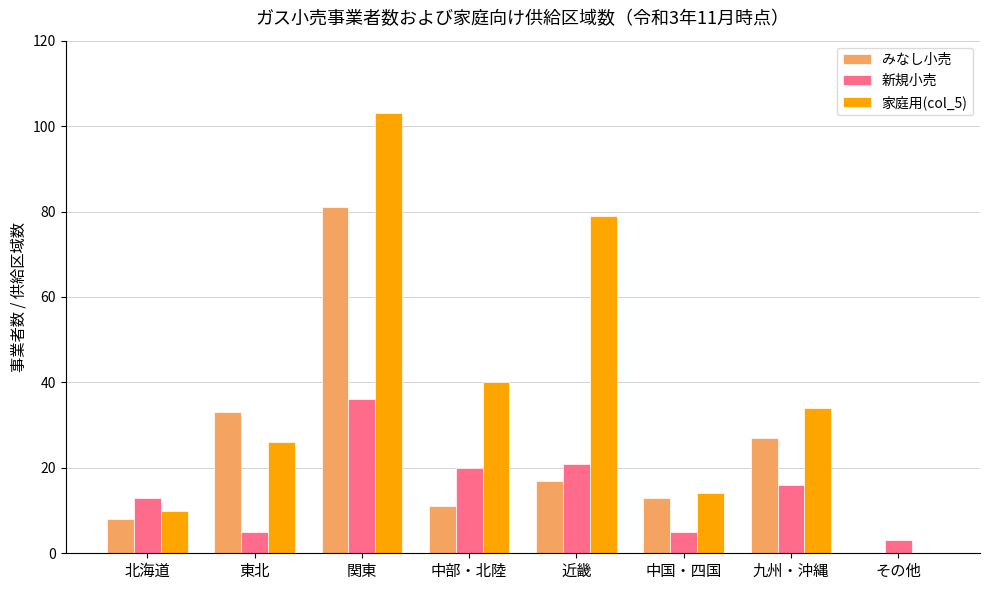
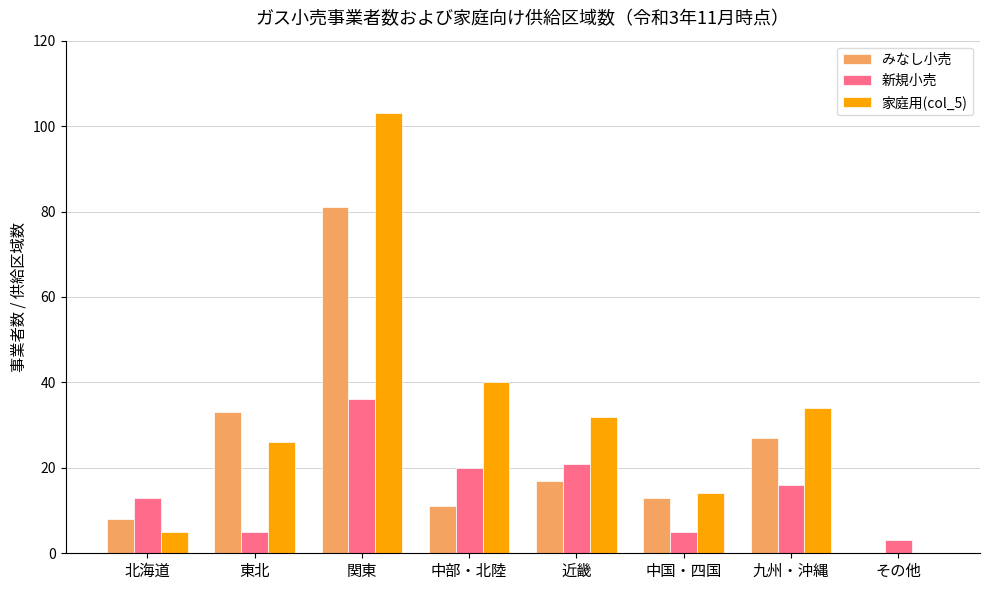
  {
    "みなし小売": {
      "北海道": 8,
      "東北": 33,
      "関東": 81,
      "中部・北陸": 11,
      "近畿": 17,
      "中国・四国": 13,
      "九州・沖縄": 27,
      "その他": 0
    },
    "新規小売": {
      "北海道": 13,
      "東北": 5,
      "関東": 36,
      "中部・北陸": 20,
      "近畿": 21,
      "中国・四国": 5,
      "九州・沖縄": 16,
      "その他": 3
    },
    "家庭用(col_5)": {
-     "北海道": 10,
+     "北海道": 5,
      "東北": 26,
      "関東": 103,
      "中部・北陸": 40,
-     "近畿": 79,
+     "近畿": 32,
      "中国・四国": 14,
      "九州・沖縄": 34,
      "その他": 0
    }
  }
